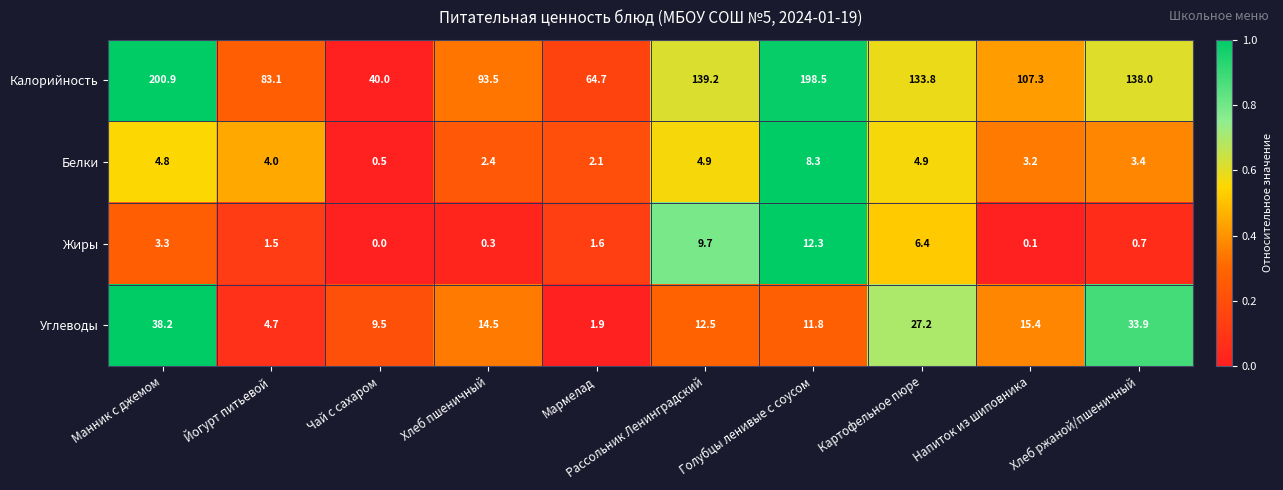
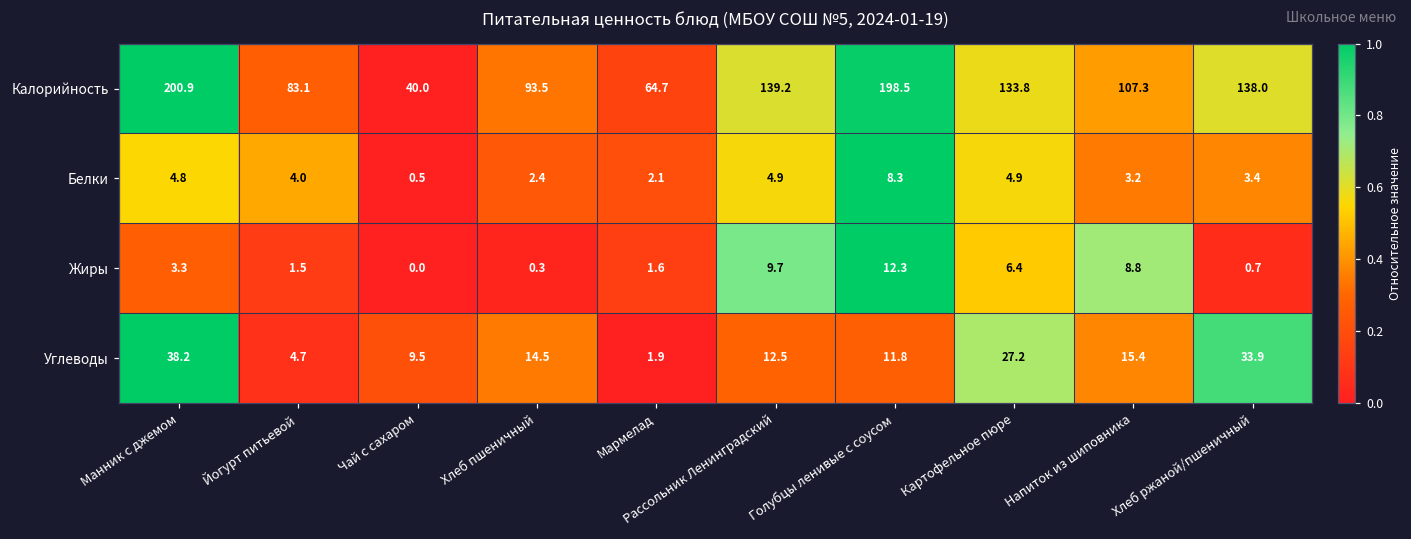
  {
    "Калорийность": {
      "Манник с джемом": 200.9,
      "Йогурт питьевой": 83.1,
      "Чай с сахаром": 40.0,
      "Хлеб пшеничный": 93.5,
      "Мармелад": 64.7,
      "Рассольник Ленинградский": 139.2,
      "Голубцы ленивые с соусом": 198.5,
      "Картофельное пюре": 133.8,
      "Напиток из шиповника": 107.3,
      "Хлеб ржаной/пшеничный": 138.0
    },
    "Белки": {
      "Манник с джемом": 4.8,
      "Йогурт питьевой": 4.0,
      "Чай с сахаром": 0.5,
      "Хлеб пшеничный": 2.4,
      "Мармелад": 2.1,
      "Рассольник Ленинградский": 4.9,
      "Голубцы ленивые с соусом": 8.3,
      "Картофельное пюре": 4.9,
      "Напиток из шиповника": 3.2,
      "Хлеб ржаной/пшеничный": 3.4
    },
    "Жиры": {
      "Манник с джемом": 3.3,
      "Йогурт питьевой": 1.5,
      "Чай с сахаром": 0.0,
      "Хлеб пшеничный": 0.3,
      "Мармелад": 1.6,
      "Рассольник Ленинградский": 9.7,
      "Голубцы ленивые с соусом": 12.3,
      "Картофельное пюре": 6.4,
-     "Напиток из шиповника": 0.1,
+     "Напиток из шиповника": 8.8,
      "Хлеб ржаной/пшеничный": 0.7
    },
    "Углеводы": {
      "Манник с джемом": 38.2,
      "Йогурт питьевой": 4.7,
      "Чай с сахаром": 9.5,
      "Хлеб пшеничный": 14.5,
      "Мармелад": 1.9,
      "Рассольник Ленинградский": 12.5,
      "Голубцы ленивые с соусом": 11.8,
      "Картофельное пюре": 27.2,
      "Напиток из шиповника": 15.4,
      "Хлеб ржаной/пшеничный": 33.9
    }
  }
